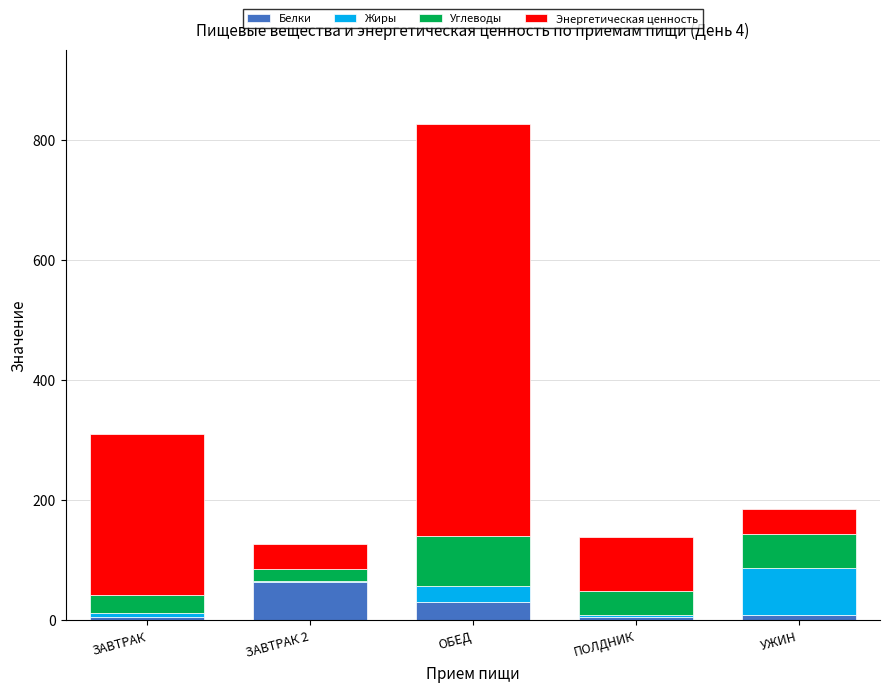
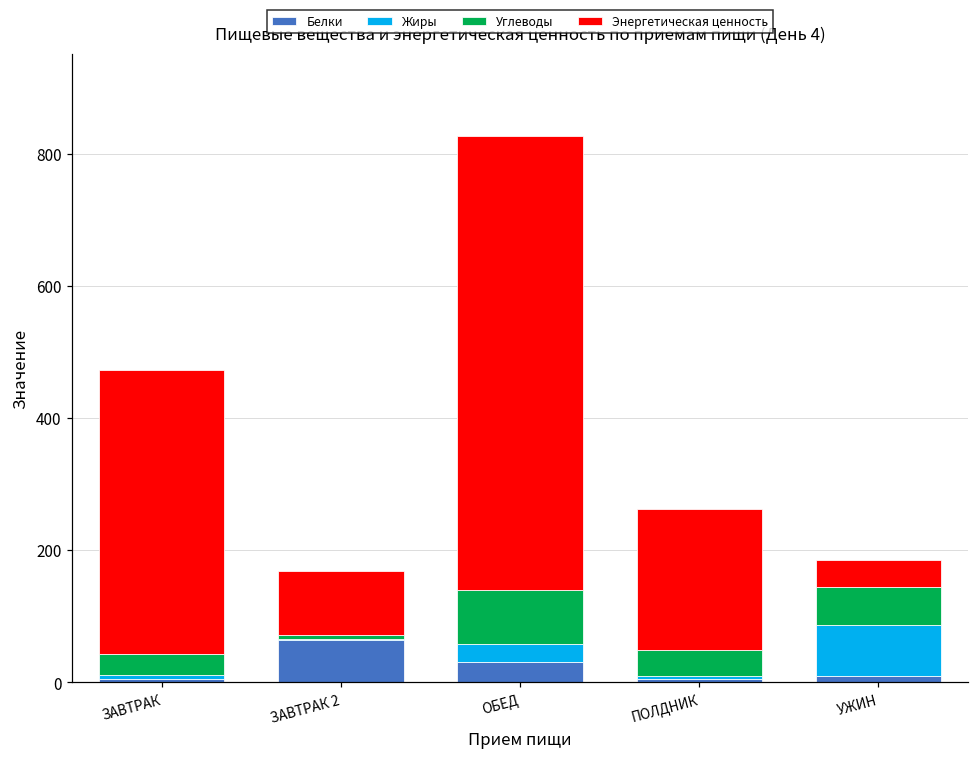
  {
    "Белки": {
      "ЗАВТРАК": 10,
      "ЗАВТРАК 2": 60,
      "ОБЕД": 30,
      "ПОЛДНИК": 10,
      "УЖИН": 10
    },
    "Жиры": {
      "ЗАВТРАК": 10,
      "ОБЕД": 30,
      "ПОЛДНИК": 0,
      "УЖИН": 80
    },
    "Углеводы": {
      "ЗАВТРАК": 30,
-     "ЗАВТРАК 2": 20,
+     "ЗАВТРАК 2": 10,
      "ОБЕД": 80,
      "ПОЛДНИК": 40,
      "УЖИН": 60
    },
    "Энергетическая ценность": {
-     "ЗАВТРАК": 270,
-     "ЗАВТРАК 2": 40,
+     "ЗАВТРАК": 430,
+     "ЗАВТРАК 2": 100,
      "ОБЕД": 690,
-     "ПОЛДНИК": 90,
+     "ПОЛДНИК": 210,
      "УЖИН": 40
    }
  }
